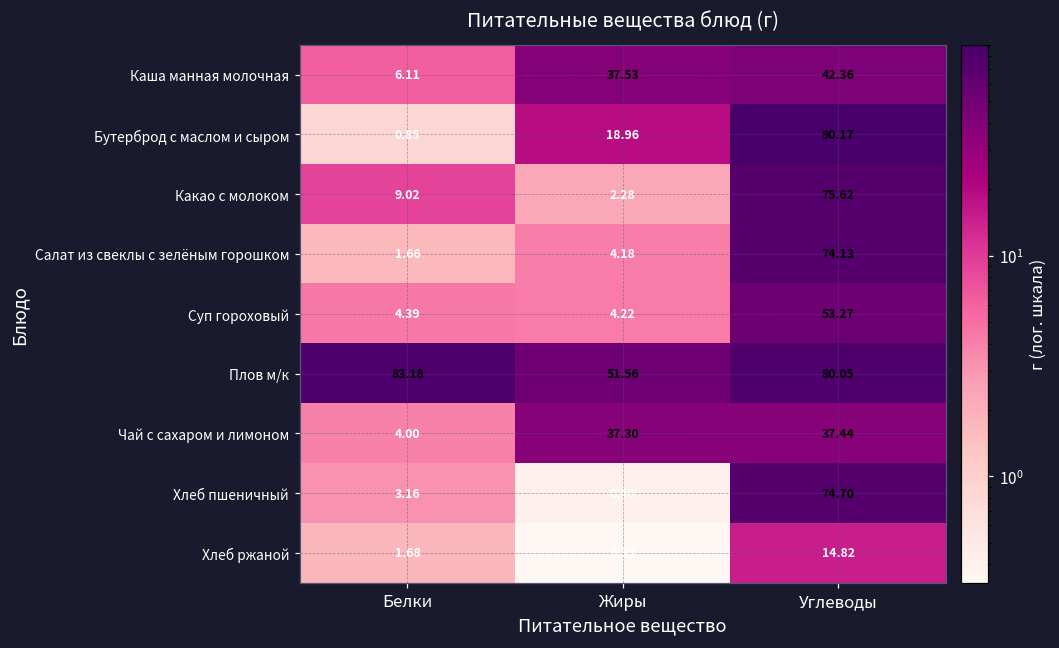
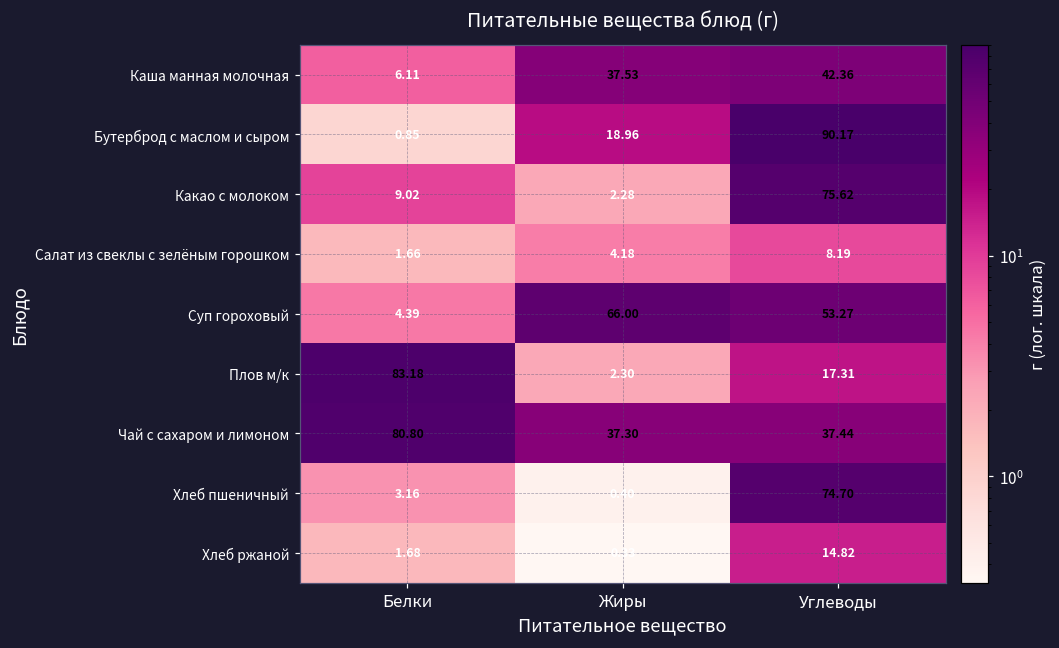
  {
    "Каша манная молочная": {
      "Белки": 6.11,
      "Жиры": 37.53,
      "Углеводы": 42.36
    },
    "Бутерброд с маслом и сыром": {
      "Жиры": 18.96,
      "Углеводы": 90.17
    },
    "Какао с молоком": {
      "Белки": 9.02,
      "Жиры": 2.28,
      "Углеводы": 75.62
    },
    "Салат из свеклы с зелёным горошком": {
      "Белки": 1.66,
      "Жиры": 4.18,
-     "Углеводы": 74.13
+     "Углеводы": 8.19
    },
    "Суп гороховый": {
      "Белки": 4.39,
-     "Жиры": 4.22,
+     "Жиры": 66.00,
      "Углеводы": 53.27
    },
    "Плов м/к": {
      "Белки": 83.18,
-     "Жиры": 51.56,
-     "Углеводы": 80.05
+     "Жиры": 2.30,
+     "Углеводы": 17.31
    },
    "Чай с сахаром и лимоном": {
-     "Белки": 4.00,
+     "Белки": 80.80,
      "Жиры": 37.30,
      "Углеводы": 37.44
    },
    "Хлеб пшеничный": {
      "Белки": 3.16,
      "Углеводы": 74.70
    },
    "Хлеб ржаной": {
      "Белки": 1.68,
      "Углеводы": 14.82
    }
  }
